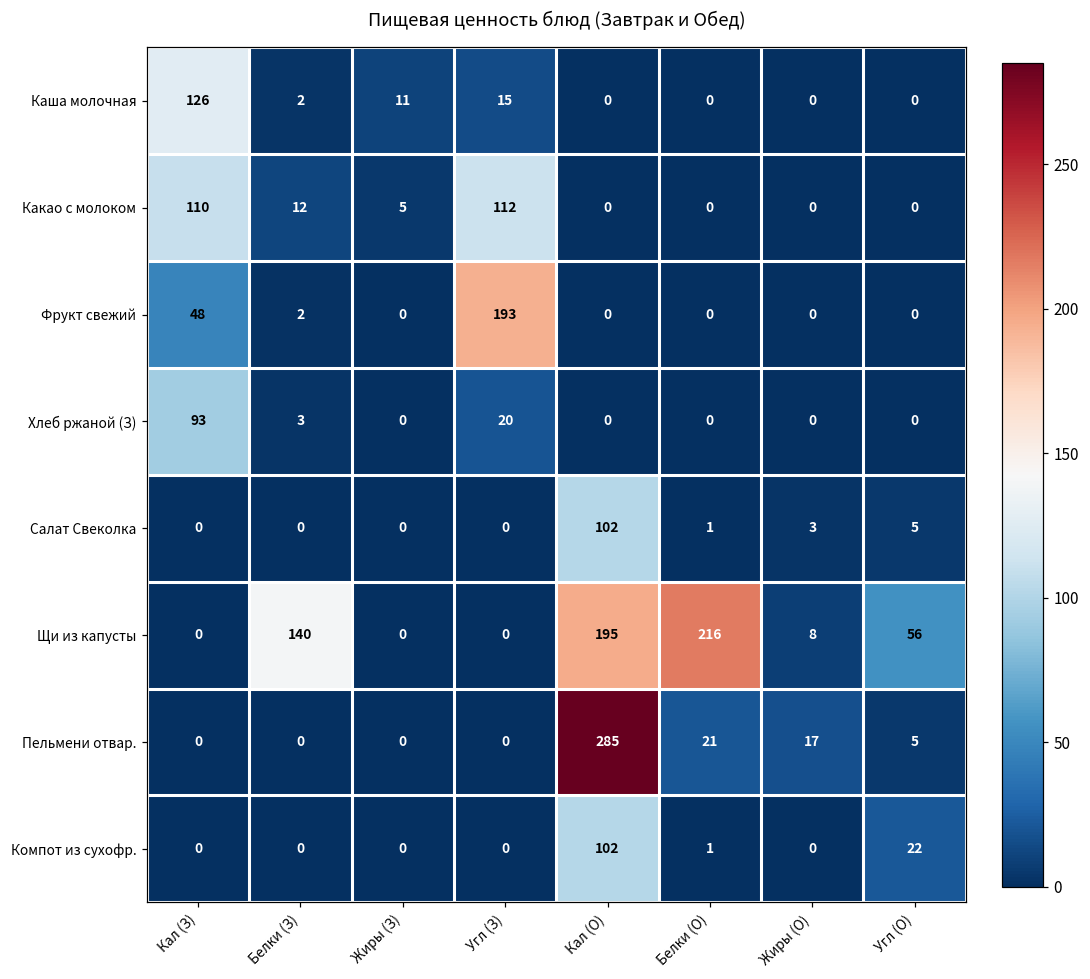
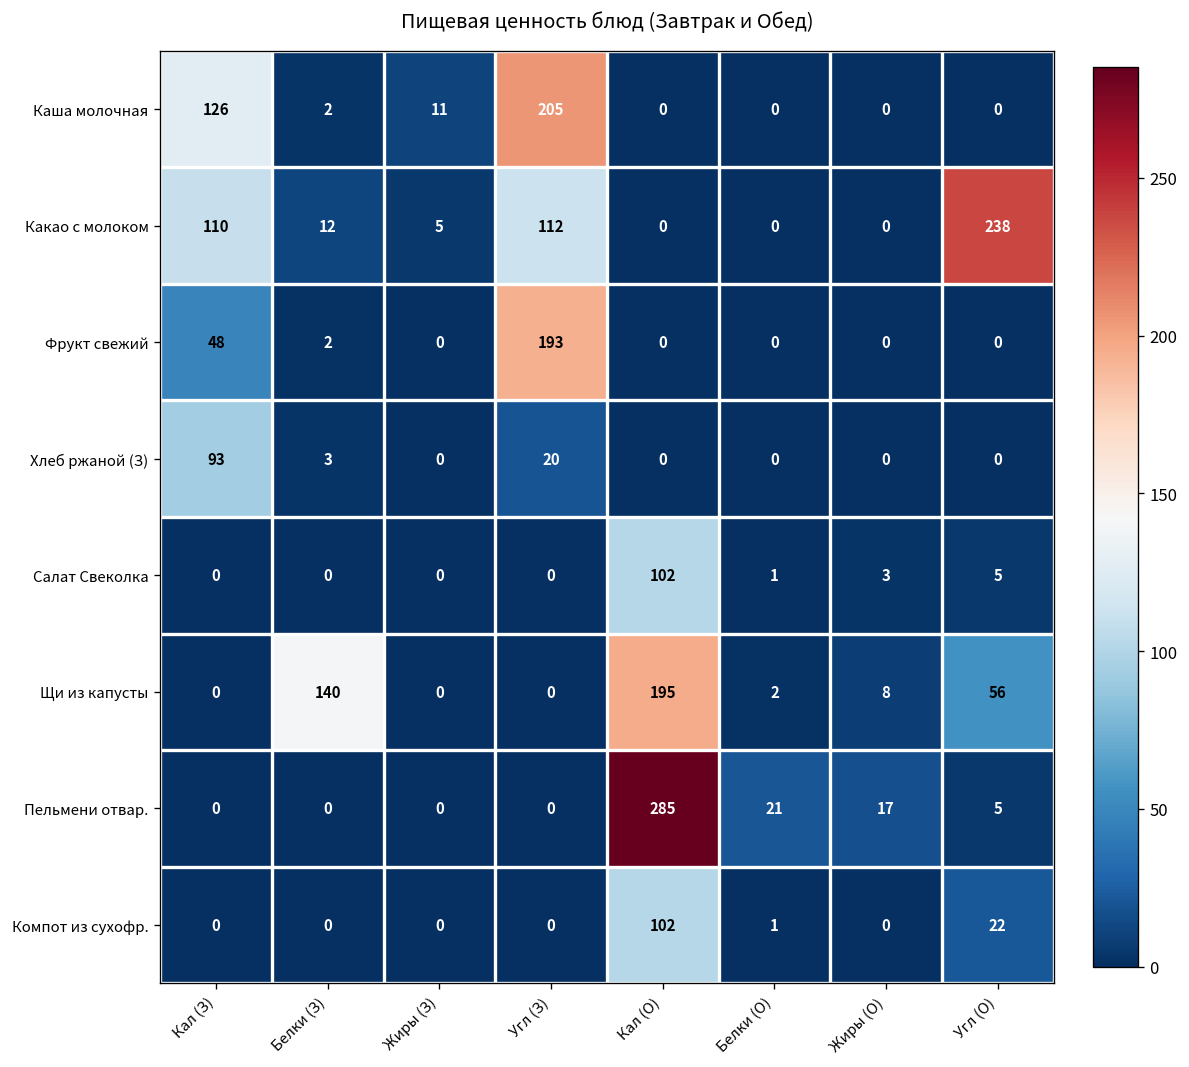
  {
    "Каша молочная": {
      "Кал (З)": 126,
      "Белки (З)": 2,
      "Жиры (З)": 11,
-     "Угл (З)": 15,
+     "Угл (З)": 205,
      "Кал (О)": 0,
      "Белки (О)": 0,
      "Жиры (О)": 0,
      "Угл (О)": 0
    },
    "Какао с молоком": {
      "Кал (З)": 110,
      "Белки (З)": 12,
      "Жиры (З)": 5,
      "Угл (З)": 112,
      "Кал (О)": 0,
      "Белки (О)": 0,
      "Жиры (О)": 0,
-     "Угл (О)": 0
+     "Угл (О)": 238
    },
    "Фрукт свежий": {
      "Кал (З)": 48,
      "Белки (З)": 2,
      "Жиры (З)": 0,
      "Угл (З)": 193,
      "Кал (О)": 0,
      "Белки (О)": 0,
      "Жиры (О)": 0,
      "Угл (О)": 0
    },
    "Хлеб ржаной (З)": {
      "Кал (З)": 93,
      "Белки (З)": 3,
      "Жиры (З)": 0,
      "Угл (З)": 20,
      "Кал (О)": 0,
      "Белки (О)": 0,
      "Жиры (О)": 0,
      "Угл (О)": 0
    },
    "Салат Свеколка": {
      "Кал (З)": 0,
      "Белки (З)": 0,
      "Жиры (З)": 0,
      "Угл (З)": 0,
      "Кал (О)": 102,
      "Белки (О)": 1,
      "Жиры (О)": 3,
      "Угл (О)": 5
    },
    "Щи из капусты": {
      "Кал (З)": 0,
      "Белки (З)": 140,
      "Жиры (З)": 0,
      "Угл (З)": 0,
      "Кал (О)": 195,
-     "Белки (О)": 216,
+     "Белки (О)": 2,
      "Жиры (О)": 8,
      "Угл (О)": 56
    },
    "Пельмени отвар.": {
      "Кал (З)": 0,
      "Белки (З)": 0,
      "Жиры (З)": 0,
      "Угл (З)": 0,
      "Кал (О)": 285,
      "Белки (О)": 21,
      "Жиры (О)": 17,
      "Угл (О)": 5
    },
    "Компот из сухофр.": {
      "Кал (З)": 0,
      "Белки (З)": 0,
      "Жиры (З)": 0,
      "Угл (З)": 0,
      "Кал (О)": 102,
      "Белки (О)": 1,
      "Жиры (О)": 0,
      "Угл (О)": 22
    }
  }
